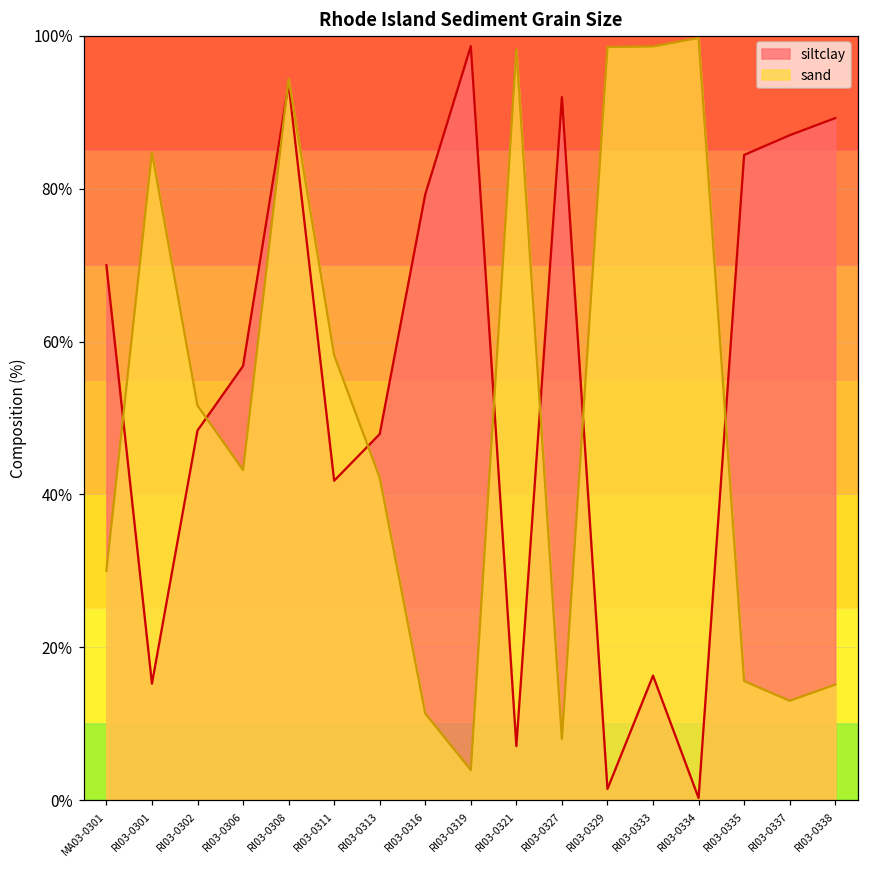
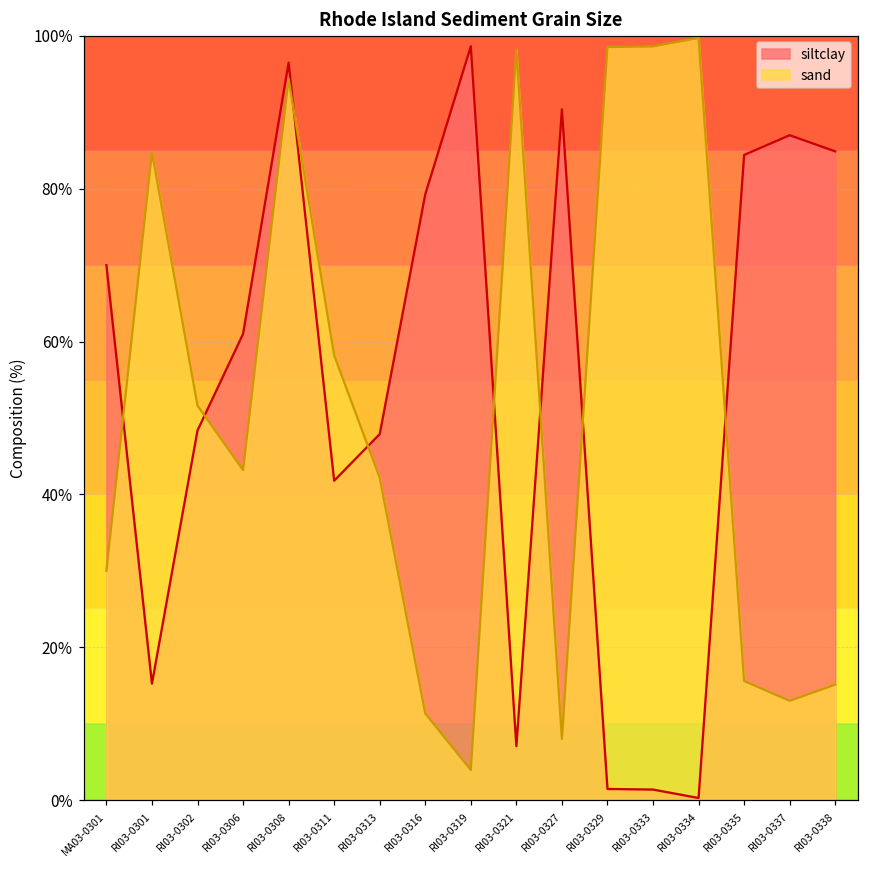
  {
    "siltclay": {
      "MA03-0301": "70%",
      "RI03-0301": "15%",
      "RI03-0302": "48%",
-     "RI03-0306": "57%",
-     "RI03-0308": "94%",
+     "RI03-0306": "61%",
+     "RI03-0308": "96%",
      "RI03-0311": "42%",
      "RI03-0313": "48%",
      "RI03-0316": "79%",
      "RI03-0319": "99%",
      "RI03-0321": "7%",
-     "RI03-0327": "92%",
+     "RI03-0327": "90%",
      "RI03-0329": "2%",
-     "RI03-0333": "16%",
+     "RI03-0333": "1%",
      "RI03-0334": "0%",
      "RI03-0335": "84%",
      "RI03-0337": "87%",
-     "RI03-0338": "89%"
+     "RI03-0338": "85%"
    },
    "sand": {
      "MA03-0301": "30%",
      "RI03-0301": "85%",
      "RI03-0302": "52%",
      "RI03-0306": "43%",
      "RI03-0308": "94%",
      "RI03-0311": "58%",
      "RI03-0313": "42%",
      "RI03-0316": "11%",
      "RI03-0319": "4%",
      "RI03-0321": "98%",
      "RI03-0327": "8%",
      "RI03-0329": "99%",
      "RI03-0333": "99%",
      "RI03-0334": "100%",
      "RI03-0335": "16%",
      "RI03-0337": "13%",
      "RI03-0338": "15%"
    }
  }
